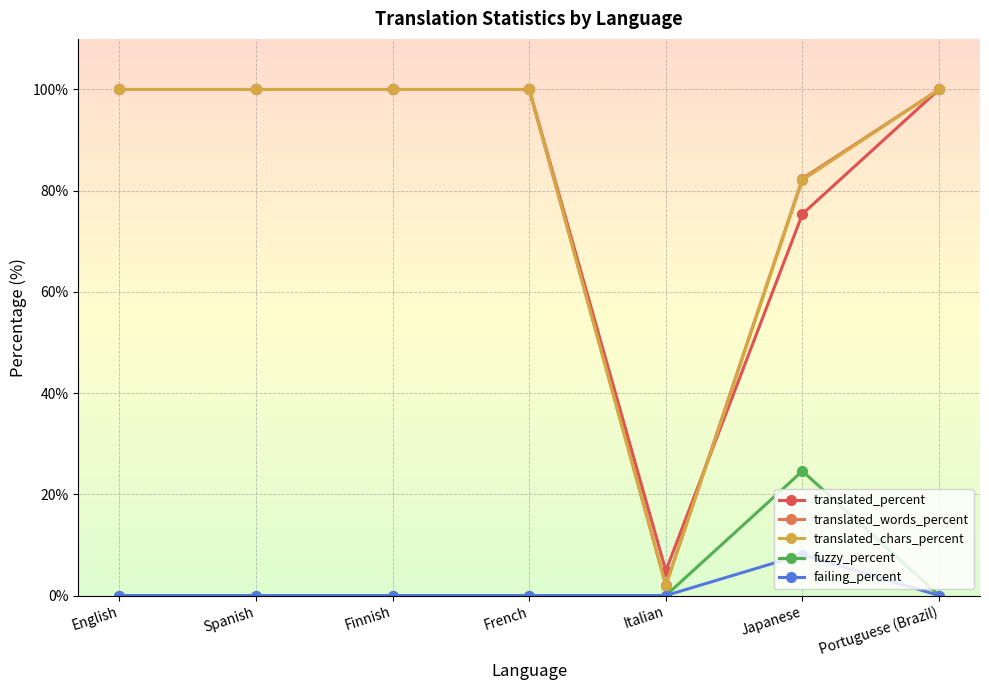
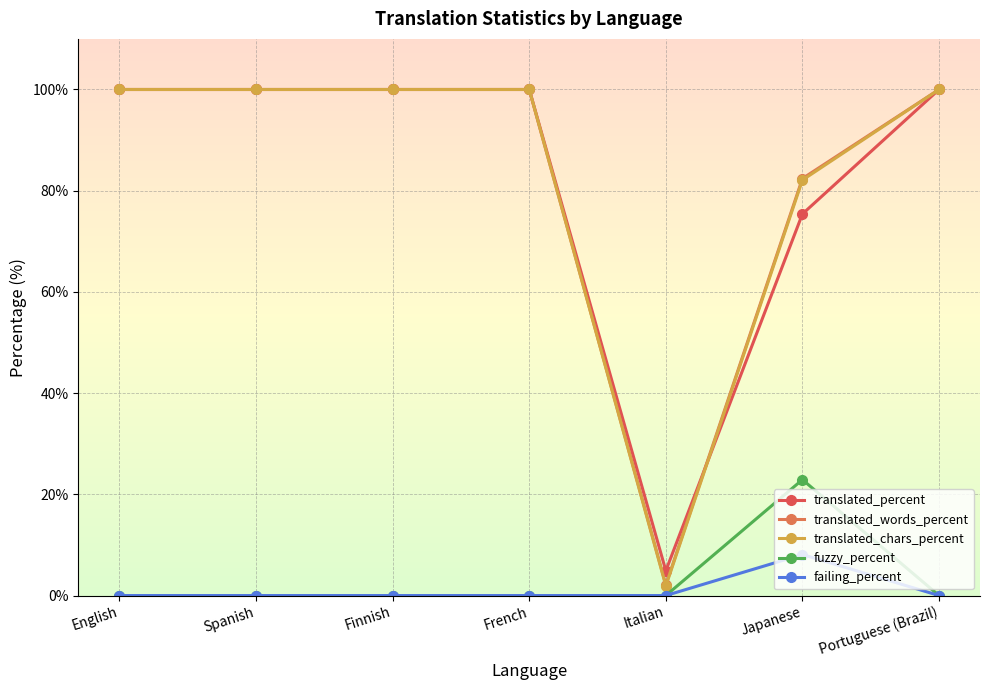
  {
    "fuzzy_percent": {
-     "Japanese": "25%"
+     "Japanese": "23%"
    }
  }
